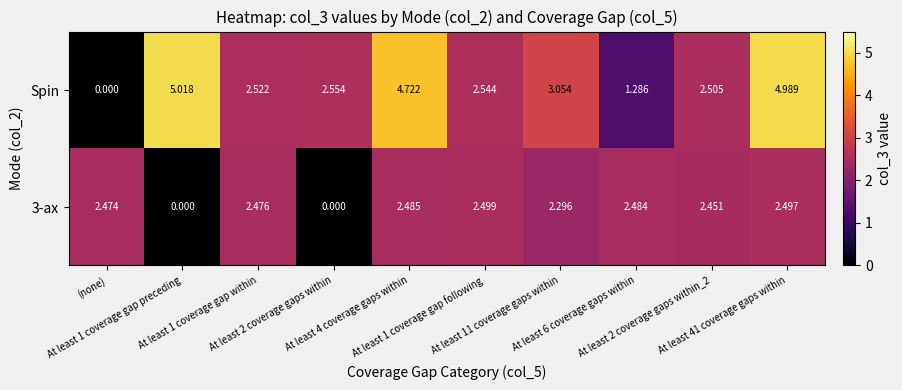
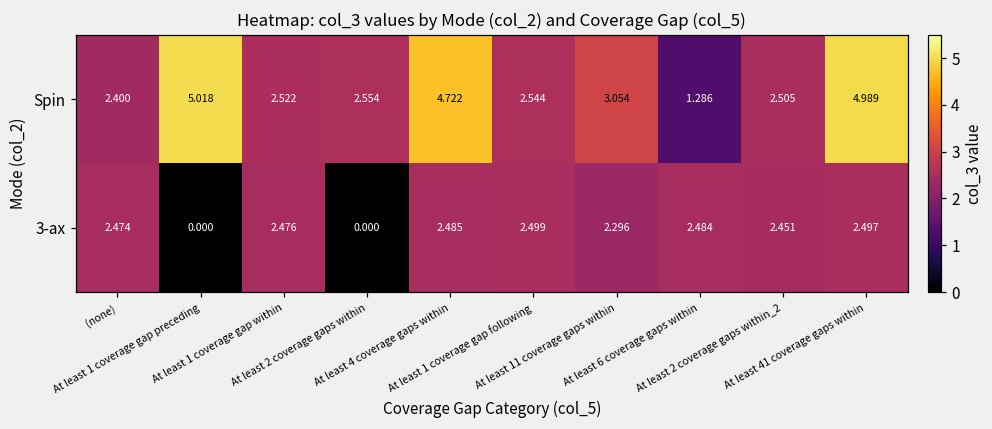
  {
    "Spin": {
-     "(none)": 0.000,
+     "(none)": 2.400,
      "At least 1 coverage gap preceding": 5.018,
      "At least 1 coverage gap within": 2.522,
      "At least 2 coverage gaps within": 2.554,
      "At least 4 coverage gaps within": 4.722,
      "At least 1 coverage gap following": 2.544,
      "At least 11 coverage gaps within": 3.054,
      "At least 6 coverage gaps within": 1.286,
      "At least 2 coverage gaps within_2": 2.505,
      "At least 41 coverage gaps within": 4.989
    },
    "3-ax": {
      "(none)": 2.474,
      "At least 1 coverage gap preceding": 0.000,
      "At least 1 coverage gap within": 2.476,
      "At least 2 coverage gaps within": 0.000,
      "At least 4 coverage gaps within": 2.485,
      "At least 1 coverage gap following": 2.499,
      "At least 11 coverage gaps within": 2.296,
      "At least 6 coverage gaps within": 2.484,
      "At least 2 coverage gaps within_2": 2.451,
      "At least 41 coverage gaps within": 2.497
    }
  }
